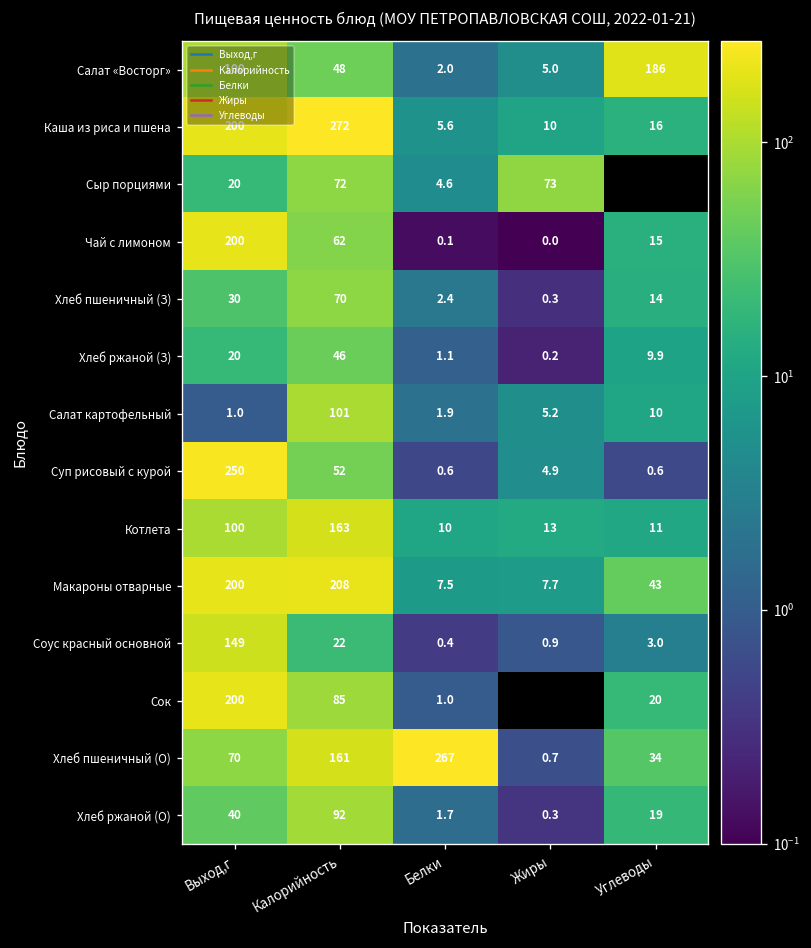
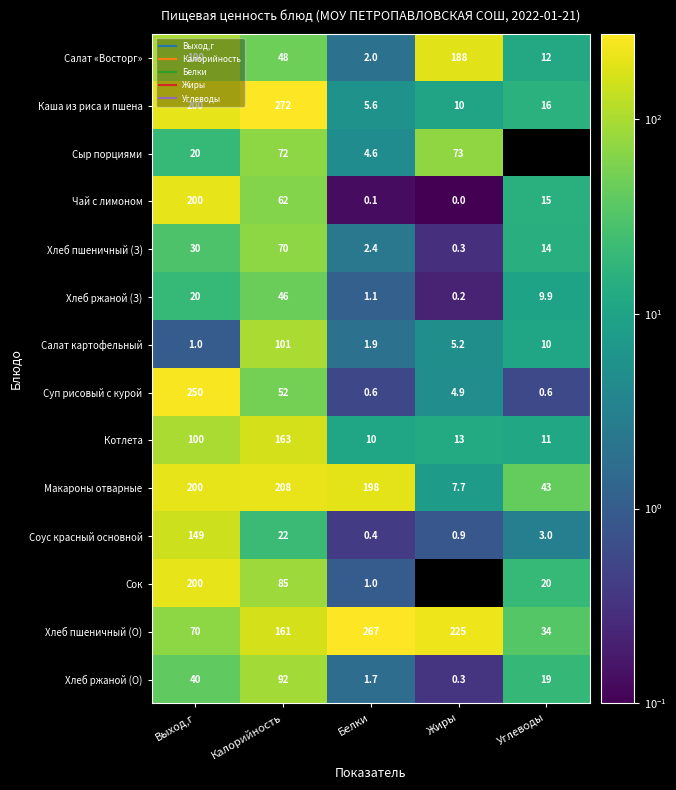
  {
    "Салат «Восторг»": {
      "Калорийность": 48,
      "Белки": 2.0,
-     "Жиры": 5.0,
-     "Углеводы": 186
+     "Жиры": 188,
+     "Углеводы": 12
    },
    "Каша из риса и пшена": {
      "Калорийность": 272,
      "Белки": 5.6,
      "Жиры": 10,
      "Углеводы": 16
    },
    "Сыр порциями": {
      "Выход,г": 20,
      "Калорийность": 72,
      "Белки": 4.6,
      "Жиры": 73
    },
    "Чай с лимоном": {
      "Выход,г": 200,
      "Калорийность": 62,
      "Белки": 0.1,
      "Жиры": 0.0,
      "Углеводы": 15
    },
    "Хлеб пшеничный (З)": {
      "Выход,г": 30,
      "Калорийность": 70,
      "Белки": 2.4,
      "Жиры": 0.3,
      "Углеводы": 14
    },
    "Хлеб ржаной (З)": {
      "Выход,г": 20,
      "Калорийность": 46,
      "Белки": 1.1,
      "Жиры": 0.2,
      "Углеводы": 9.9
    },
    "Салат картофельный": {
      "Выход,г": 1.0,
      "Калорийность": 101,
      "Белки": 1.9,
      "Жиры": 5.2,
      "Углеводы": 10
    },
    "Суп рисовый с курой": {
      "Выход,г": 250,
      "Калорийность": 52,
      "Белки": 0.6,
      "Жиры": 4.9,
      "Углеводы": 0.6
    },
    "Котлета": {
      "Выход,г": 100,
      "Калорийность": 163,
      "Белки": 10,
      "Жиры": 13,
      "Углеводы": 11
    },
    "Макароны отварные": {
      "Выход,г": 200,
      "Калорийность": 208,
-     "Белки": 7.5,
+     "Белки": 198,
      "Жиры": 7.7,
      "Углеводы": 43
    },
    "Соус красный основной": {
      "Выход,г": 149,
      "Калорийность": 22,
      "Белки": 0.4,
      "Жиры": 0.9,
      "Углеводы": 3.0
    },
    "Сок": {
      "Выход,г": 200,
      "Калорийность": 85,
      "Белки": 1.0,
      "Углеводы": 20
    },
    "Хлеб пшеничный (О)": {
      "Выход,г": 70,
      "Калорийность": 161,
      "Белки": 267,
-     "Жиры": 0.7,
+     "Жиры": 225,
      "Углеводы": 34
    },
    "Хлеб ржаной (О)": {
      "Выход,г": 40,
      "Калорийность": 92,
      "Белки": 1.7,
      "Жиры": 0.3,
      "Углеводы": 19
    }
  }
